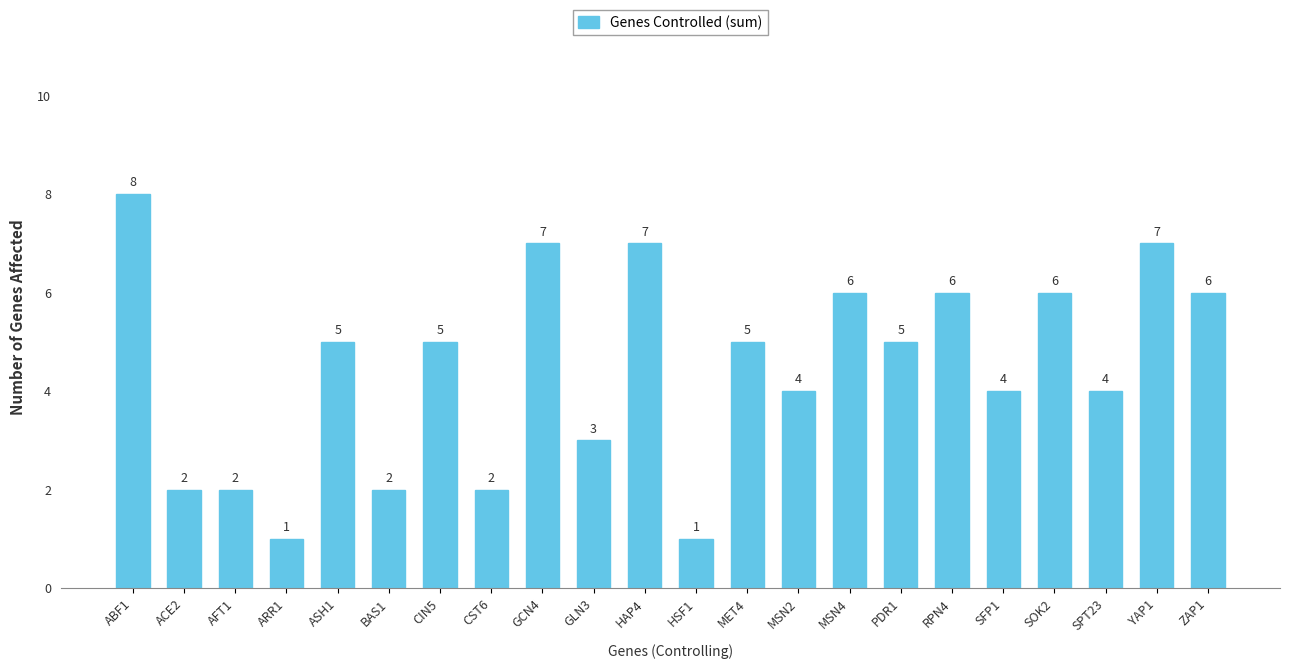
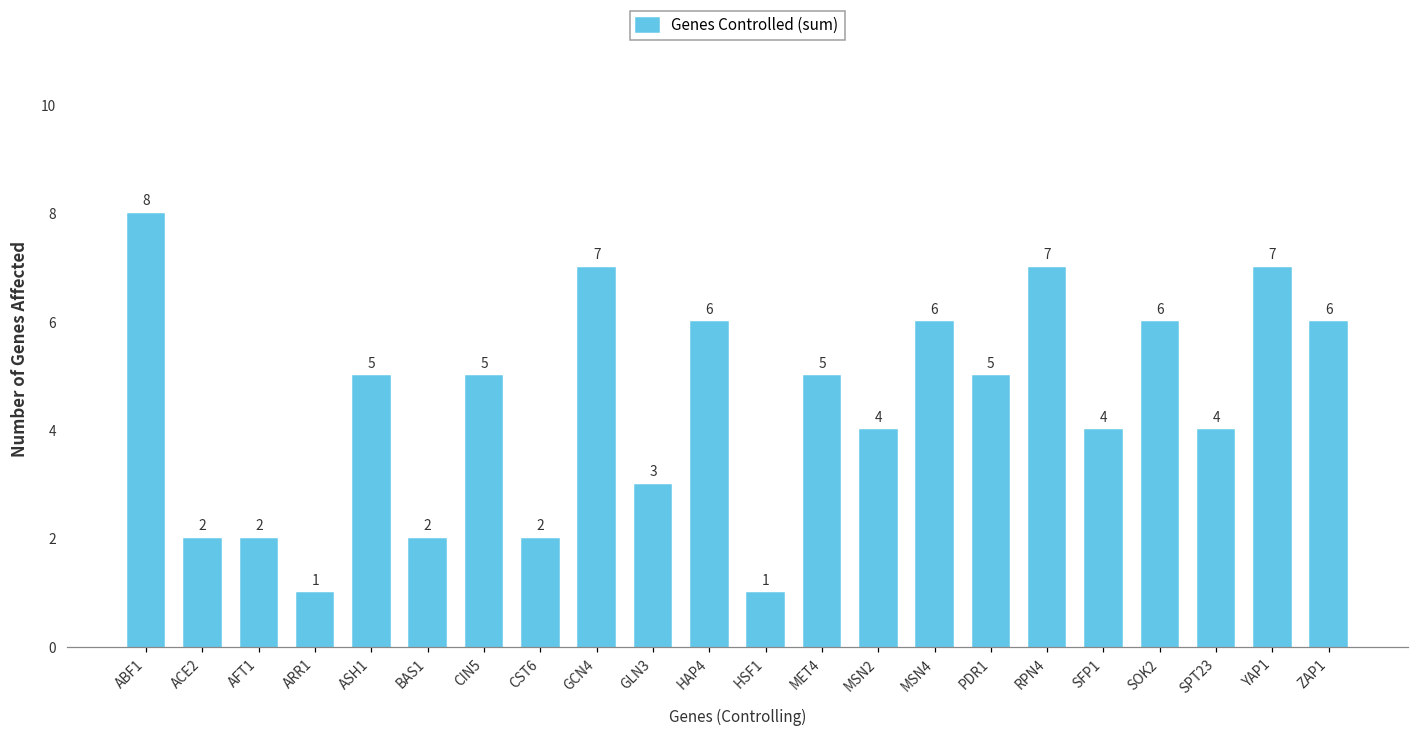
  {
    "ABF1": 8,
    "ACE2": 2,
    "AFT1": 2,
    "ARR1": 1,
    "ASH1": 5,
    "BAS1": 2,
    "CIN5": 5,
    "CST6": 2,
    "GCN4": 7,
    "GLN3": 3,
-   "HAP4": 7,
+   "HAP4": 6,
    "HSF1": 1,
    "MET4": 5,
    "MSN2": 4,
    "MSN4": 6,
    "PDR1": 5,
-   "RPN4": 6,
+   "RPN4": 7,
    "SFP1": 4,
    "SOK2": 6,
    "SPT23": 4,
    "YAP1": 7,
    "ZAP1": 6
  }
